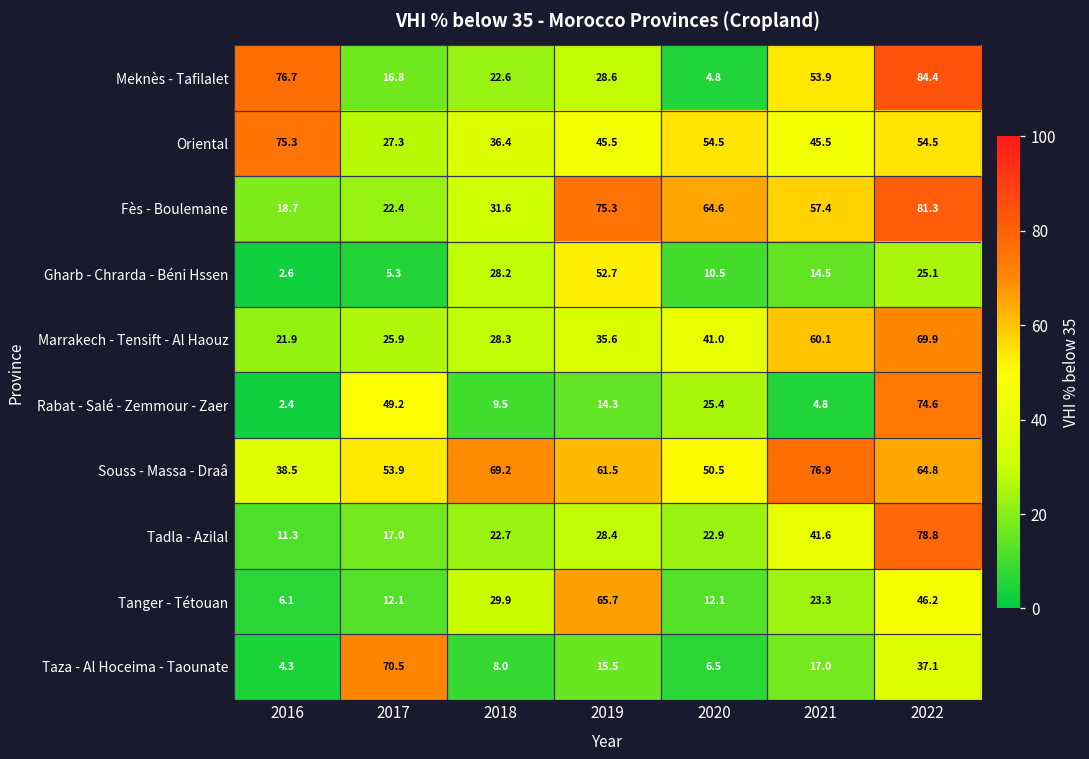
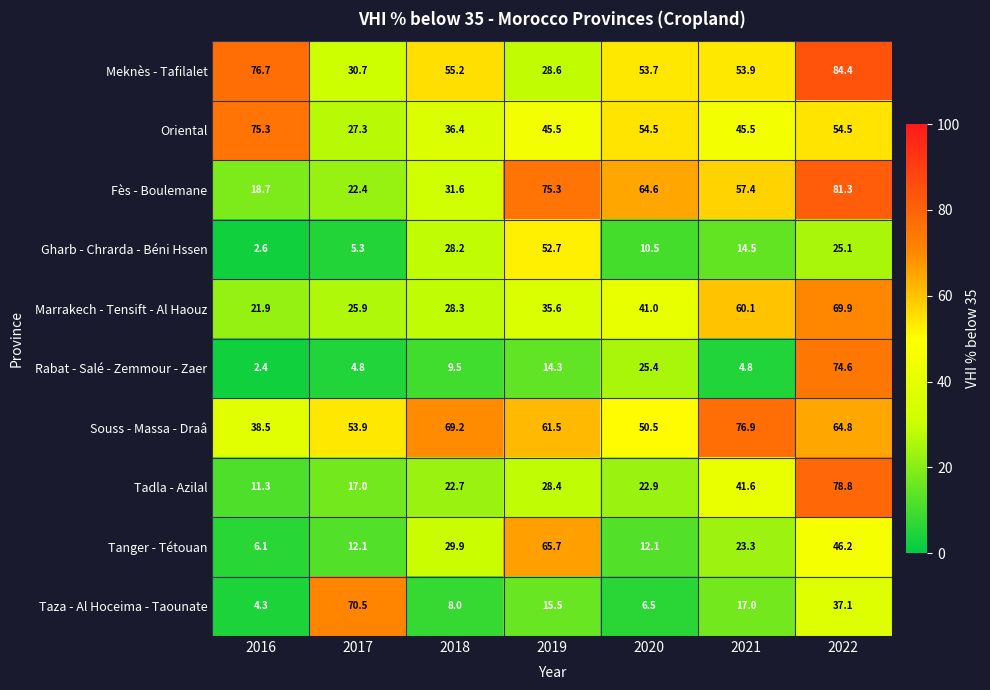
  {
    "Meknès - Tafilalet": {
      "2016": 76.7,
-     "2017": 16.8,
-     "2018": 22.6,
+     "2017": 30.7,
+     "2018": 55.2,
      "2019": 28.6,
-     "2020": 4.8,
+     "2020": 53.7,
      "2021": 53.9,
      "2022": 84.4
    },
    "Oriental": {
      "2016": 75.3,
      "2017": 27.3,
      "2018": 36.4,
      "2019": 45.5,
      "2020": 54.5,
      "2021": 45.5,
      "2022": 54.5
    },
    "Fès - Boulemane": {
      "2016": 18.7,
      "2017": 22.4,
      "2018": 31.6,
      "2019": 75.3,
      "2020": 64.6,
      "2021": 57.4,
      "2022": 81.3
    },
    "Gharb - Chrarda - Béni Hssen": {
      "2016": 2.6,
      "2017": 5.3,
      "2018": 28.2,
      "2019": 52.7,
      "2020": 10.5,
      "2021": 14.5,
      "2022": 25.1
    },
    "Marrakech - Tensift - Al Haouz": {
      "2016": 21.9,
      "2017": 25.9,
      "2018": 28.3,
      "2019": 35.6,
      "2020": 41.0,
      "2021": 60.1,
      "2022": 69.9
    },
    "Rabat - Salé - Zemmour - Zaer": {
      "2016": 2.4,
-     "2017": 49.2,
+     "2017": 4.8,
      "2018": 9.5,
      "2019": 14.3,
      "2020": 25.4,
      "2021": 4.8,
      "2022": 74.6
    },
    "Souss - Massa - Draâ": {
      "2016": 38.5,
      "2017": 53.9,
      "2018": 69.2,
      "2019": 61.5,
      "2020": 50.5,
      "2021": 76.9,
      "2022": 64.8
    },
    "Tadla - Azilal": {
      "2016": 11.3,
      "2017": 17.0,
      "2018": 22.7,
      "2019": 28.4,
      "2020": 22.9,
      "2021": 41.6,
      "2022": 78.8
    },
    "Tanger - Tétouan": {
      "2016": 6.1,
      "2017": 12.1,
      "2018": 29.9,
      "2019": 65.7,
      "2020": 12.1,
      "2021": 23.3,
      "2022": 46.2
    },
    "Taza - Al Hoceima - Taounate": {
      "2016": 4.3,
      "2017": 70.5,
      "2018": 8.0,
      "2019": 15.5,
      "2020": 6.5,
      "2021": 17.0,
      "2022": 37.1
    }
  }
